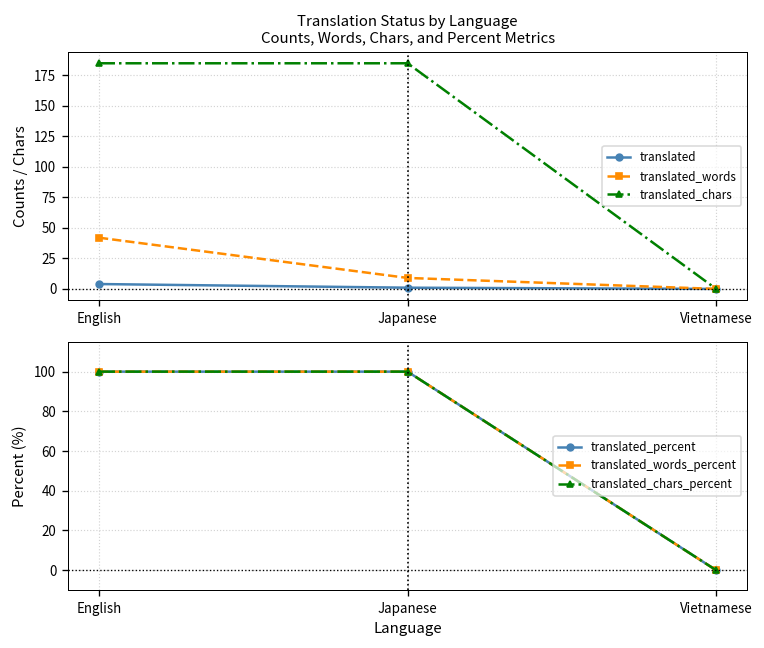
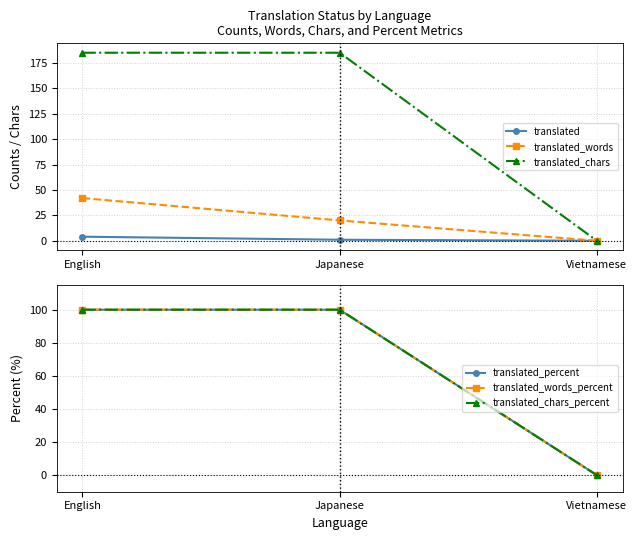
  {
    "Translation Status by Language Counts, Words, Chars, and Percent Metrics": {
      "translated": {
        "English": 4,
        "Japanese": 1
      },
      "translated_words": {
        "English": 42,
-       "Japanese": 9
+       "Japanese": 20
      },
      "translated_chars": {
        "English": 185,
        "Japanese": 185
      }
    }
  }
